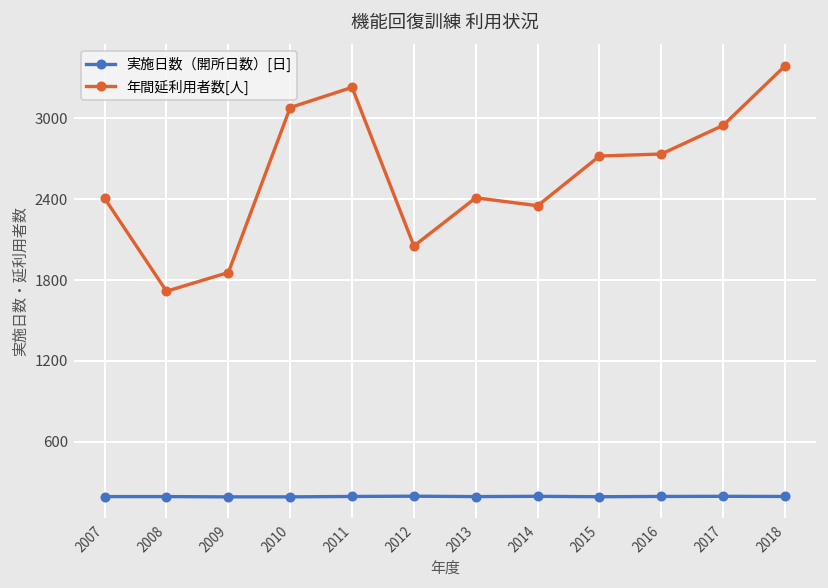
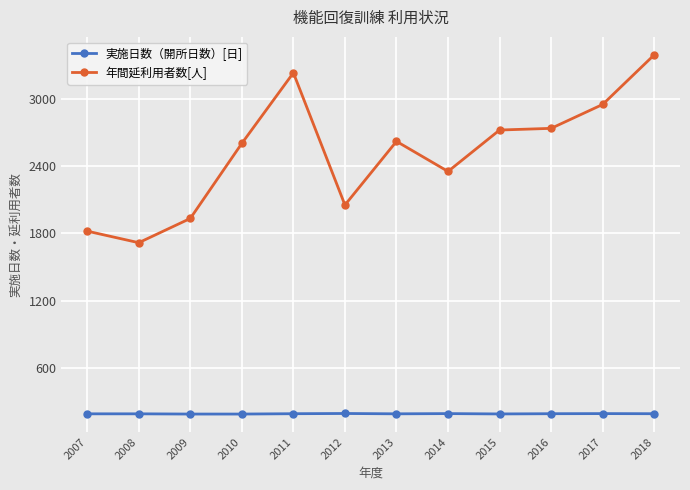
  {
    "実施日数（開所日数）[日]": {
      "2007": 190,
      "2008": 190,
      "2009": 190,
      "2010": 190,
      "2011": 190,
      "2012": 200,
      "2013": 190,
      "2014": 190,
      "2015": 190,
      "2016": 190,
      "2017": 190,
      "2018": 190
    },
    "年間延利用者数[人]": {
-     "2007": 2410,
+     "2007": 1820,
      "2008": 1720,
-     "2009": 1860,
-     "2010": 3080,
+     "2009": 1930,
+     "2010": 2600,
      "2011": 3230,
      "2012": 2050,
-     "2013": 2410,
+     "2013": 2620,
      "2014": 2350,
      "2015": 2720,
      "2016": 2740,
      "2017": 2950,
      "2018": 3390
    }
  }
